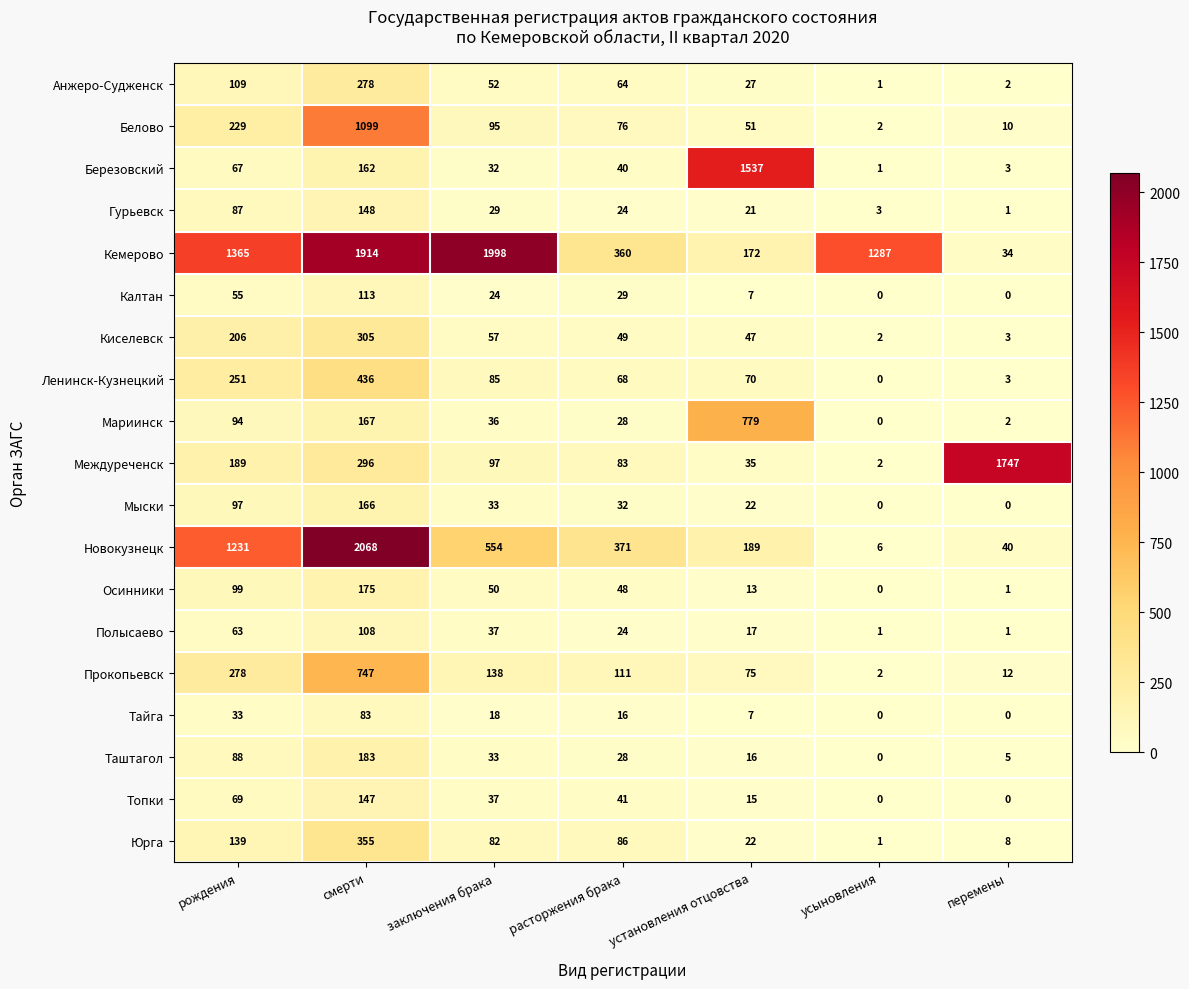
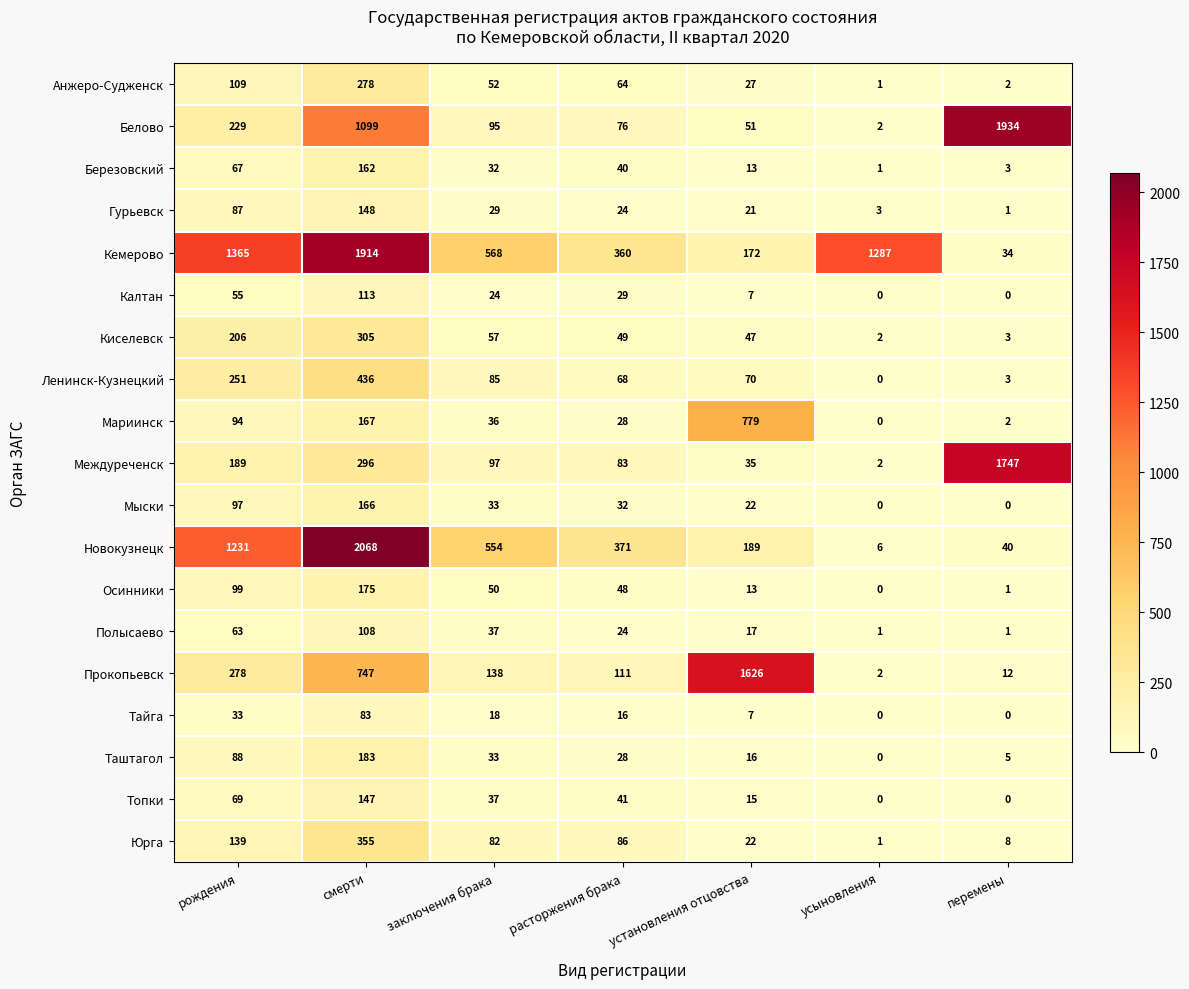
  {
    "Анжеро-Судженск": {
      "рождения": 109,
      "смерти": 278,
      "заключения брака": 52,
      "расторжения брака": 64,
      "установления отцовства": 27,
      "усыновления": 1,
      "перемены": 2
    },
    "Белово": {
      "рождения": 229,
      "смерти": 1099,
      "заключения брака": 95,
      "расторжения брака": 76,
      "установления отцовства": 51,
      "усыновления": 2,
-     "перемены": 10
+     "перемены": 1934
    },
    "Березовский": {
      "рождения": 67,
      "смерти": 162,
      "заключения брака": 32,
      "расторжения брака": 40,
-     "установления отцовства": 1537,
+     "установления отцовства": 13,
      "усыновления": 1,
      "перемены": 3
    },
    "Гурьевск": {
      "рождения": 87,
      "смерти": 148,
      "заключения брака": 29,
      "расторжения брака": 24,
      "установления отцовства": 21,
      "усыновления": 3,
      "перемены": 1
    },
    "Кемерово": {
      "рождения": 1365,
      "смерти": 1914,
-     "заключения брака": 1998,
+     "заключения брака": 568,
      "расторжения брака": 360,
      "установления отцовства": 172,
      "усыновления": 1287,
      "перемены": 34
    },
    "Калтан": {
      "рождения": 55,
      "смерти": 113,
      "заключения брака": 24,
      "расторжения брака": 29,
      "установления отцовства": 7,
      "усыновления": 0,
      "перемены": 0
    },
    "Киселевск": {
      "рождения": 206,
      "смерти": 305,
      "заключения брака": 57,
      "расторжения брака": 49,
      "установления отцовства": 47,
      "усыновления": 2,
      "перемены": 3
    },
    "Ленинск-Кузнецкий": {
      "рождения": 251,
      "смерти": 436,
      "заключения брака": 85,
      "расторжения брака": 68,
      "установления отцовства": 70,
      "усыновления": 0,
      "перемены": 3
    },
    "Мариинск": {
      "рождения": 94,
      "смерти": 167,
      "заключения брака": 36,
      "расторжения брака": 28,
      "установления отцовства": 779,
      "усыновления": 0,
      "перемены": 2
    },
    "Междуреченск": {
      "рождения": 189,
      "смерти": 296,
      "заключения брака": 97,
      "расторжения брака": 83,
      "установления отцовства": 35,
      "усыновления": 2,
      "перемены": 1747
    },
    "Мыски": {
      "рождения": 97,
      "смерти": 166,
      "заключения брака": 33,
      "расторжения брака": 32,
      "установления отцовства": 22,
      "усыновления": 0,
      "перемены": 0
    },
    "Новокузнецк": {
      "рождения": 1231,
      "смерти": 2068,
      "заключения брака": 554,
      "расторжения брака": 371,
      "установления отцовства": 189,
      "усыновления": 6,
      "перемены": 40
    },
    "Осинники": {
      "рождения": 99,
      "смерти": 175,
      "заключения брака": 50,
      "расторжения брака": 48,
      "установления отцовства": 13,
      "усыновления": 0,
      "перемены": 1
    },
    "Полысаево": {
      "рождения": 63,
      "смерти": 108,
      "заключения брака": 37,
      "расторжения брака": 24,
      "установления отцовства": 17,
      "усыновления": 1,
      "перемены": 1
    },
    "Прокопьевск": {
      "рождения": 278,
      "смерти": 747,
      "заключения брака": 138,
      "расторжения брака": 111,
-     "установления отцовства": 75,
+     "установления отцовства": 1626,
      "усыновления": 2,
      "перемены": 12
    },
    "Тайга": {
      "рождения": 33,
      "смерти": 83,
      "заключения брака": 18,
      "расторжения брака": 16,
      "установления отцовства": 7,
      "усыновления": 0,
      "перемены": 0
    },
    "Таштагол": {
      "рождения": 88,
      "смерти": 183,
      "заключения брака": 33,
      "расторжения брака": 28,
      "установления отцовства": 16,
      "усыновления": 0,
      "перемены": 5
    },
    "Топки": {
      "рождения": 69,
      "смерти": 147,
      "заключения брака": 37,
      "расторжения брака": 41,
      "установления отцовства": 15,
      "усыновления": 0,
      "перемены": 0
    },
    "Юрга": {
      "рождения": 139,
      "смерти": 355,
      "заключения брака": 82,
      "расторжения брака": 86,
      "установления отцовства": 22,
      "усыновления": 1,
      "перемены": 8
    }
  }
